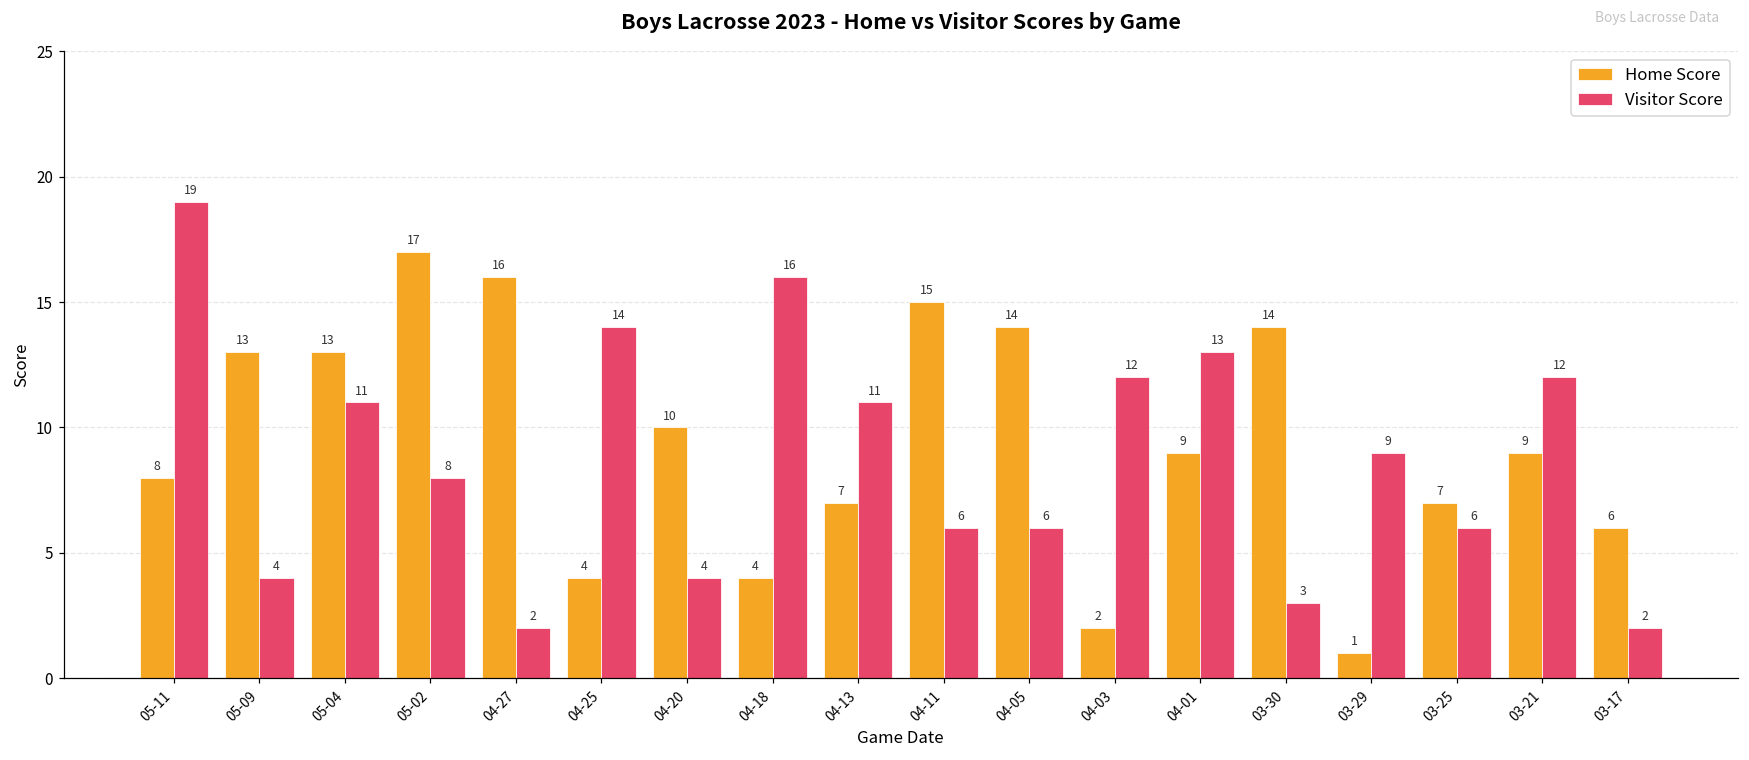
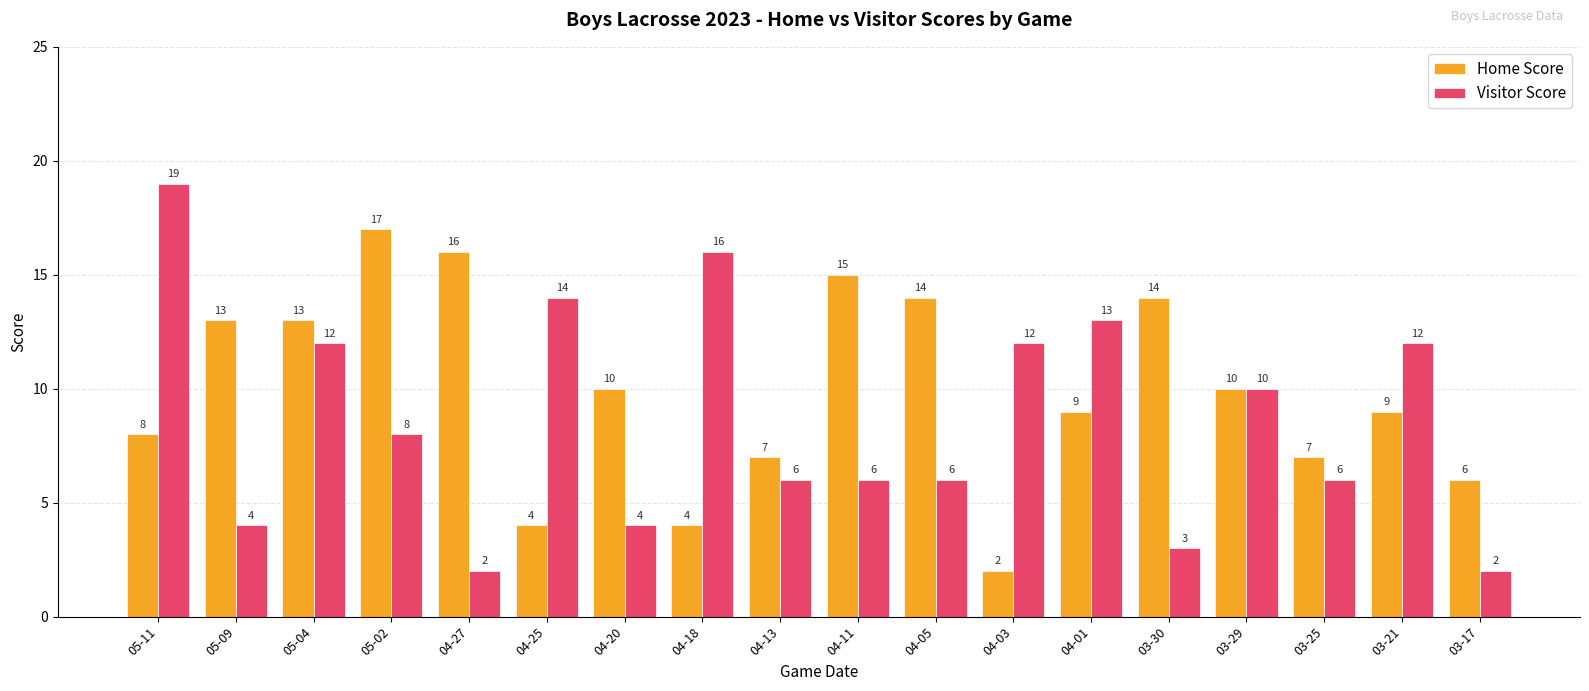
  {
    "Home Score": {
      "05-11": 8,
      "05-09": 13,
      "05-04": 13,
      "05-02": 17,
      "04-27": 16,
      "04-25": 4,
      "04-20": 10,
      "04-18": 4,
      "04-13": 7,
      "04-11": 15,
      "04-05": 14,
      "04-03": 2,
      "04-01": 9,
      "03-30": 14,
-     "03-29": 1,
+     "03-29": 10,
      "03-25": 7,
      "03-21": 9,
      "03-17": 6
    },
    "Visitor Score": {
      "05-11": 19,
      "05-09": 4,
-     "05-04": 11,
+     "05-04": 12,
      "05-02": 8,
      "04-27": 2,
      "04-25": 14,
      "04-20": 4,
      "04-18": 16,
-     "04-13": 11,
+     "04-13": 6,
      "04-11": 6,
      "04-05": 6,
      "04-03": 12,
      "04-01": 13,
      "03-30": 3,
-     "03-29": 9,
+     "03-29": 10,
      "03-25": 6,
      "03-21": 12,
      "03-17": 2
    }
  }
